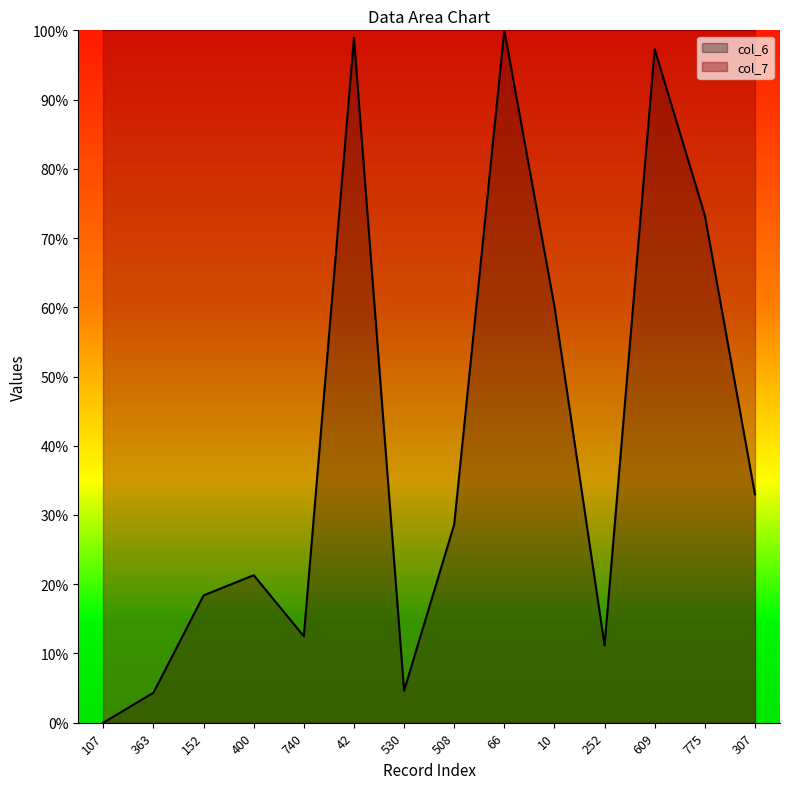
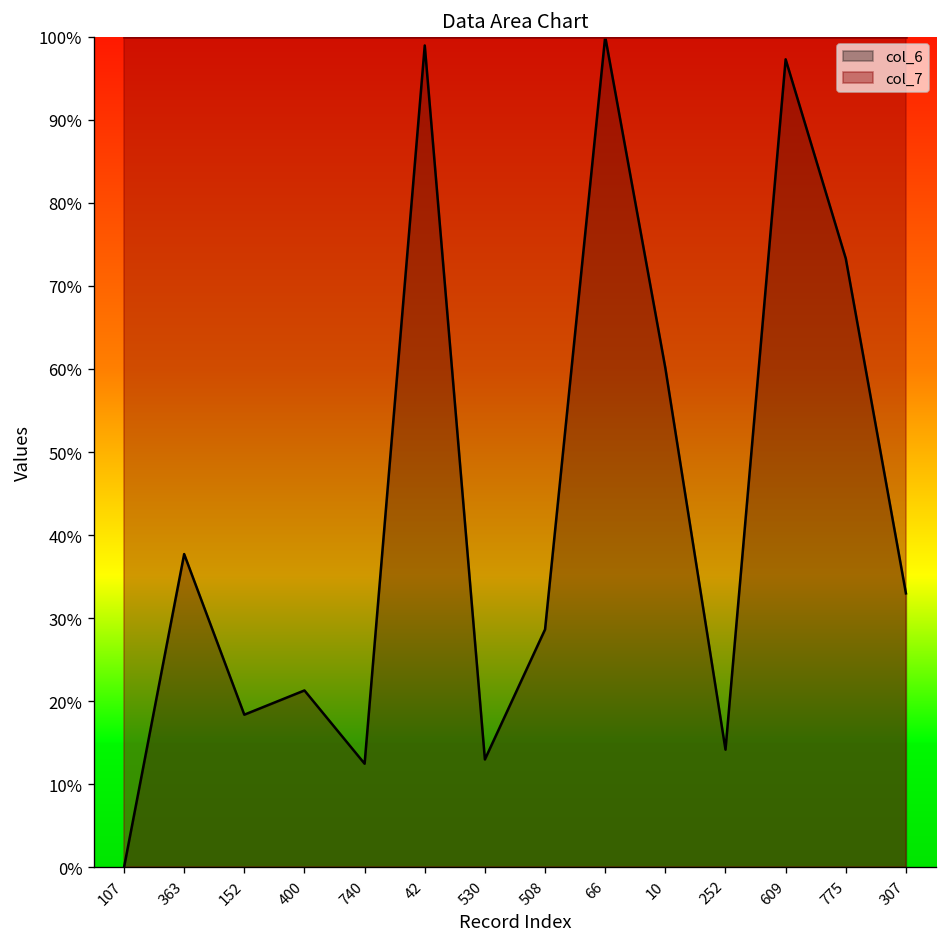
  {
    "col_6": {
      "107": "0%",
-     "363": "4%",
+     "363": "38%",
      "152": "18%",
      "400": "21%",
      "740": "12%",
      "42": "99%",
-     "530": "5%",
+     "530": "13%",
      "508": "29%",
      "10": "60%",
-     "252": "11%",
+     "252": "14%",
      "609": "97%",
      "775": "73%",
      "307": "33%"
    },
    "col_7": {
      "107": "100%",
      "363": "100%",
      "152": "100%",
      "400": "100%",
      "740": "100%",
      "42": "100%",
      "530": "100%",
      "508": "100%",
      "10": "100%",
      "252": "100%",
      "609": "100%",
      "775": "100%",
      "307": "100%"
    }
  }
